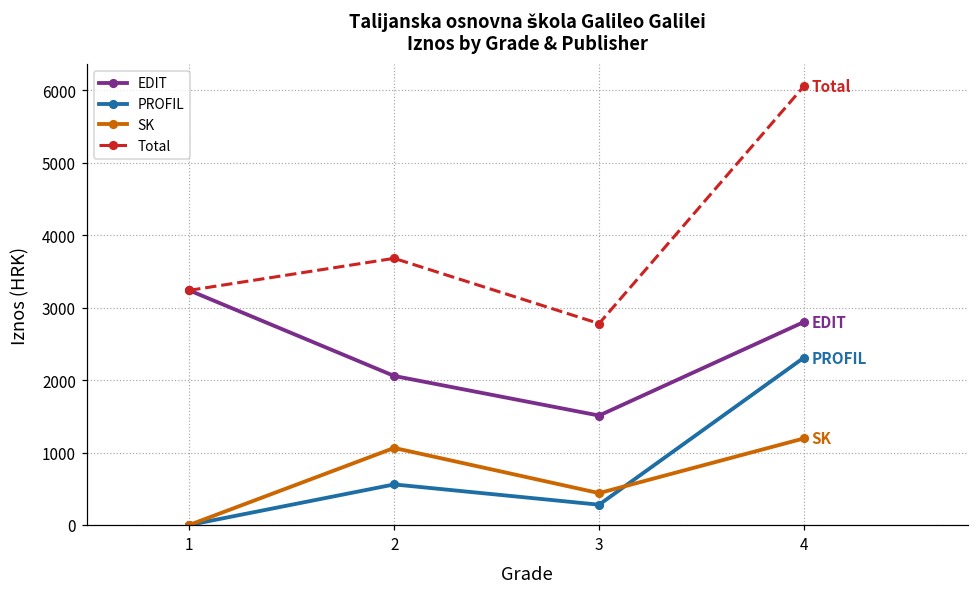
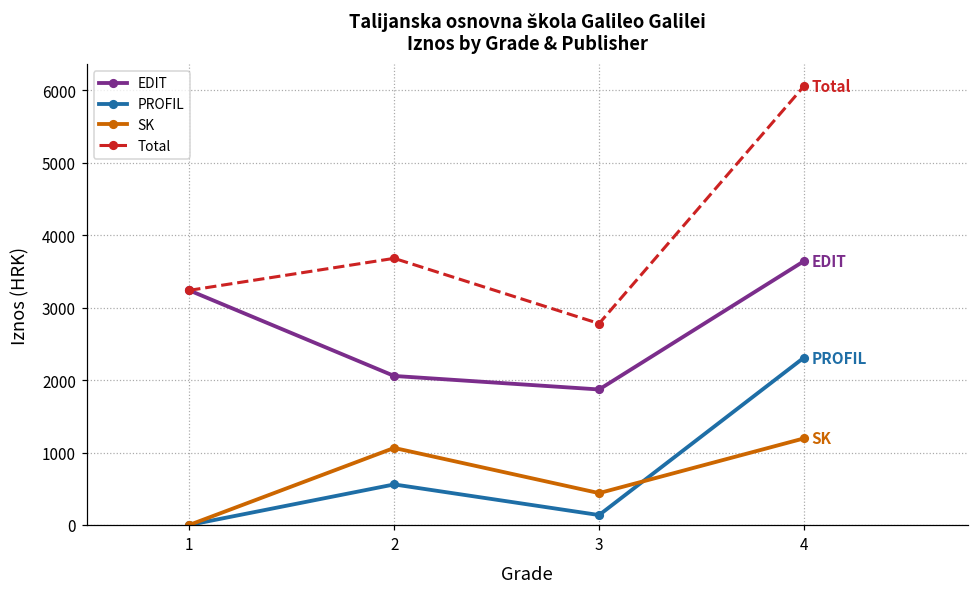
  {
    "EDIT": {
      "2": 2100,
-     "3": 1500,
-     "4": 2800
+     "3": 1900,
+     "4": 3600
    },
    "PROFIL": {
      "2": 600,
-     "3": 300,
+     "3": 100,
      "4": 2300
    },
    "SK": {
      "2": 1100,
      "3": 400,
      "4": 1200
    },
    "Total": {
      "2": 3700,
      "3": 2800,
      "4": 6100
    }
  }
